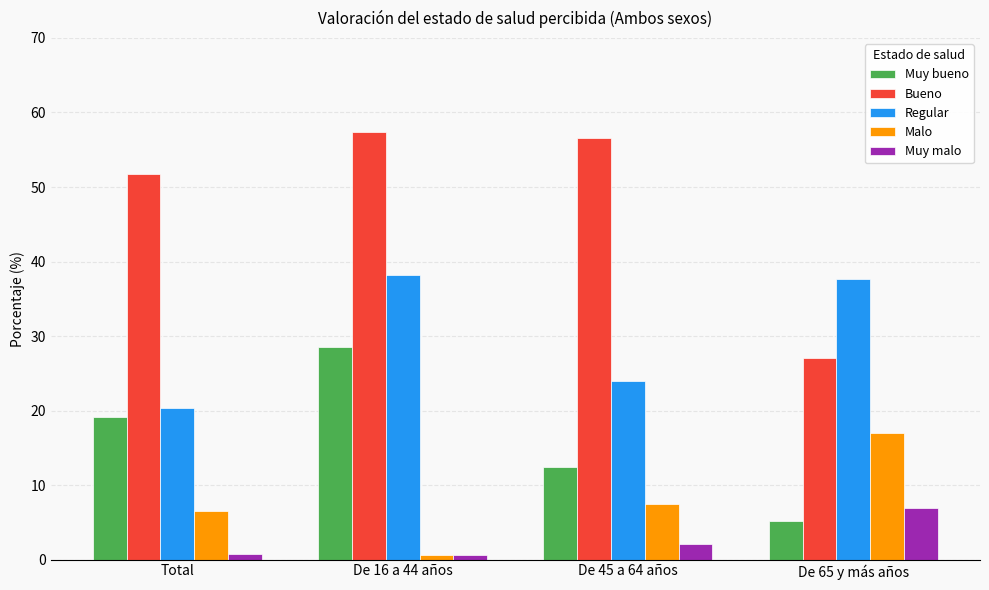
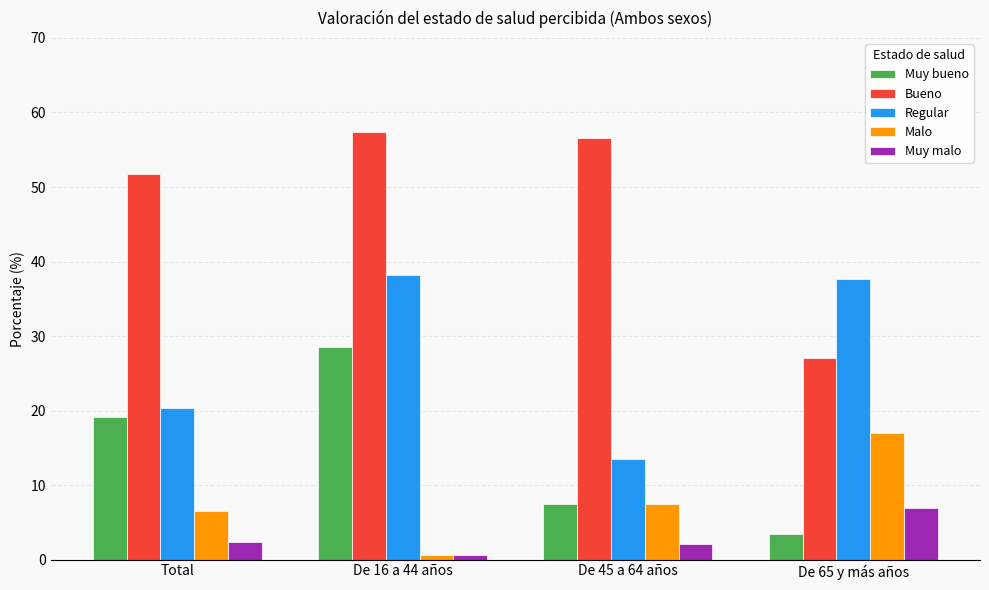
  {
    "Muy bueno": {
      "Total": 19,
      "De 16 a 44 años": 29,
-     "De 45 a 64 años": 12,
-     "De 65 y más años": 5
+     "De 45 a 64 años": 8,
+     "De 65 y más años": 3
    },
    "Bueno": {
      "Total": 52,
      "De 16 a 44 años": 57,
      "De 45 a 64 años": 57,
      "De 65 y más años": 27
    },
    "Regular": {
      "Total": 20,
      "De 16 a 44 años": 38,
-     "De 45 a 64 años": 24,
+     "De 45 a 64 años": 14,
      "De 65 y más años": 38
    },
    "Malo": {
      "Total": 7,
      "De 16 a 44 años": 1,
      "De 45 a 64 años": 7,
      "De 65 y más años": 17
    },
    "Muy malo": {
-     "Total": 1,
+     "Total": 2,
      "De 16 a 44 años": 1,
      "De 45 a 64 años": 2,
      "De 65 y más años": 7
    }
  }
